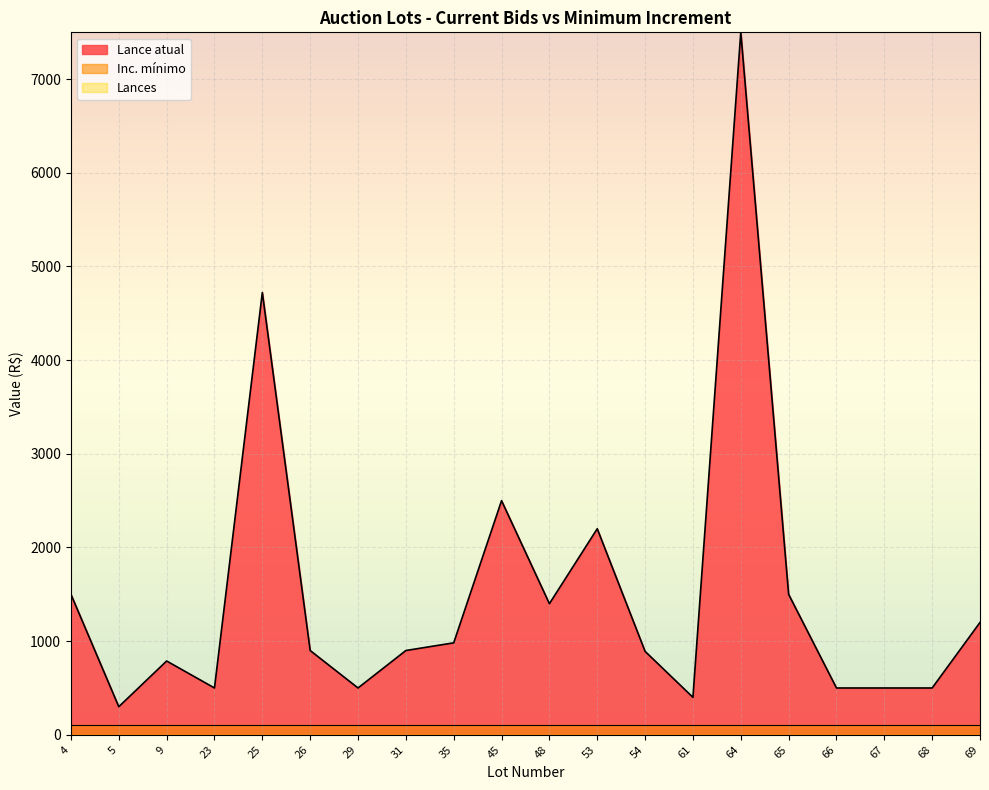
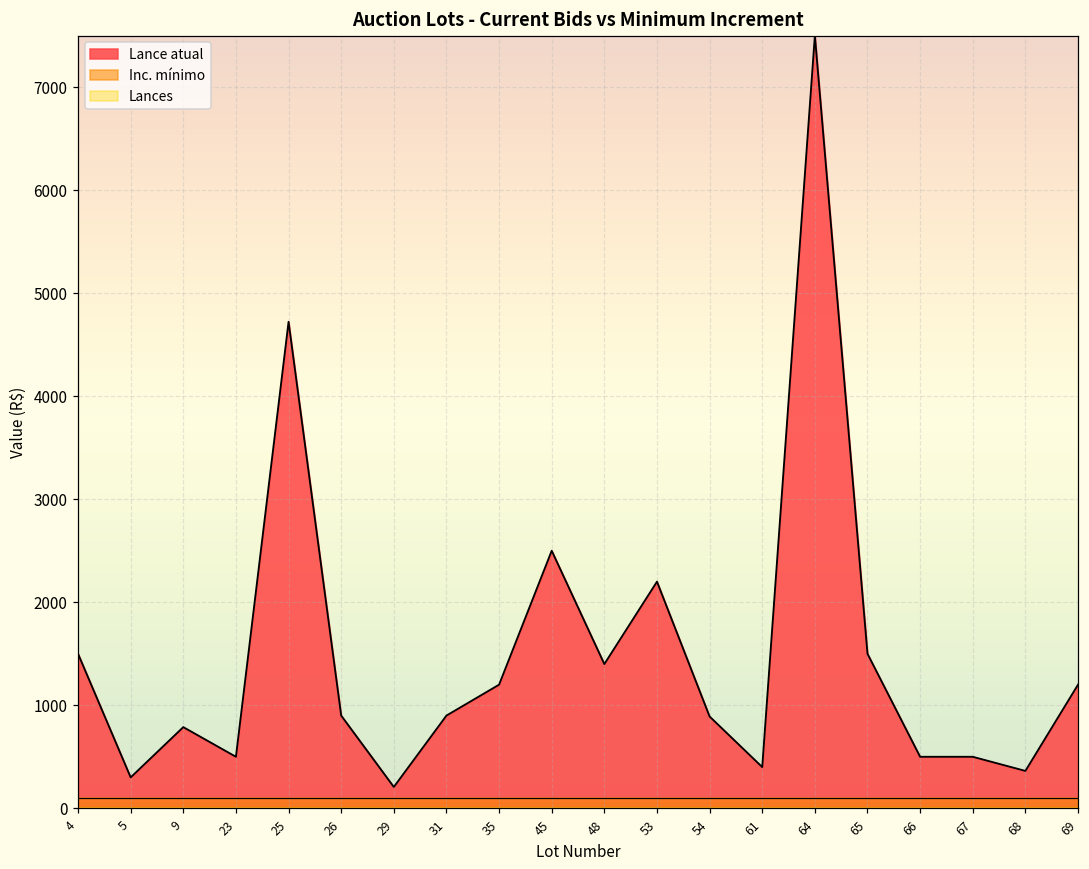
  {
    "Lance atual": {
      "4": 1500,
      "5": 300,
      "9": 800,
      "23": 500,
      "25": 4700,
      "26": 900,
-     "29": 500,
+     "29": 200,
      "31": 900,
-     "35": 1000,
+     "35": 1200,
      "45": 2500,
      "48": 1400,
      "53": 2200,
      "54": 900,
      "61": 400,
      "64": 7500,
      "65": 1500,
      "66": 500,
      "67": 500,
-     "68": 500,
+     "68": 400,
      "69": 1200
    },
    "Inc. mínimo": {
      "4": 100,
      "5": 100,
      "9": 100,
      "23": 100,
      "25": 100,
      "26": 100,
      "29": 100,
      "31": 100,
      "35": 100,
      "45": 100,
      "48": 100,
      "53": 100,
      "54": 100,
      "61": 100,
      "64": 100,
      "65": 100,
      "66": 100,
      "67": 100,
      "68": 100,
      "69": 100
    },
    "Lances": {
      "4": 0,
      "5": 0,
      "9": 0,
      "23": 0,
      "25": 0,
      "26": 0,
      "29": 0,
      "31": 0,
      "35": 0,
      "45": 0,
      "48": 0,
      "53": 0,
      "54": 0,
      "61": 0,
      "64": 0,
      "65": 0,
      "66": 0,
      "67": 0,
      "68": 0,
      "69": 0
    }
  }
